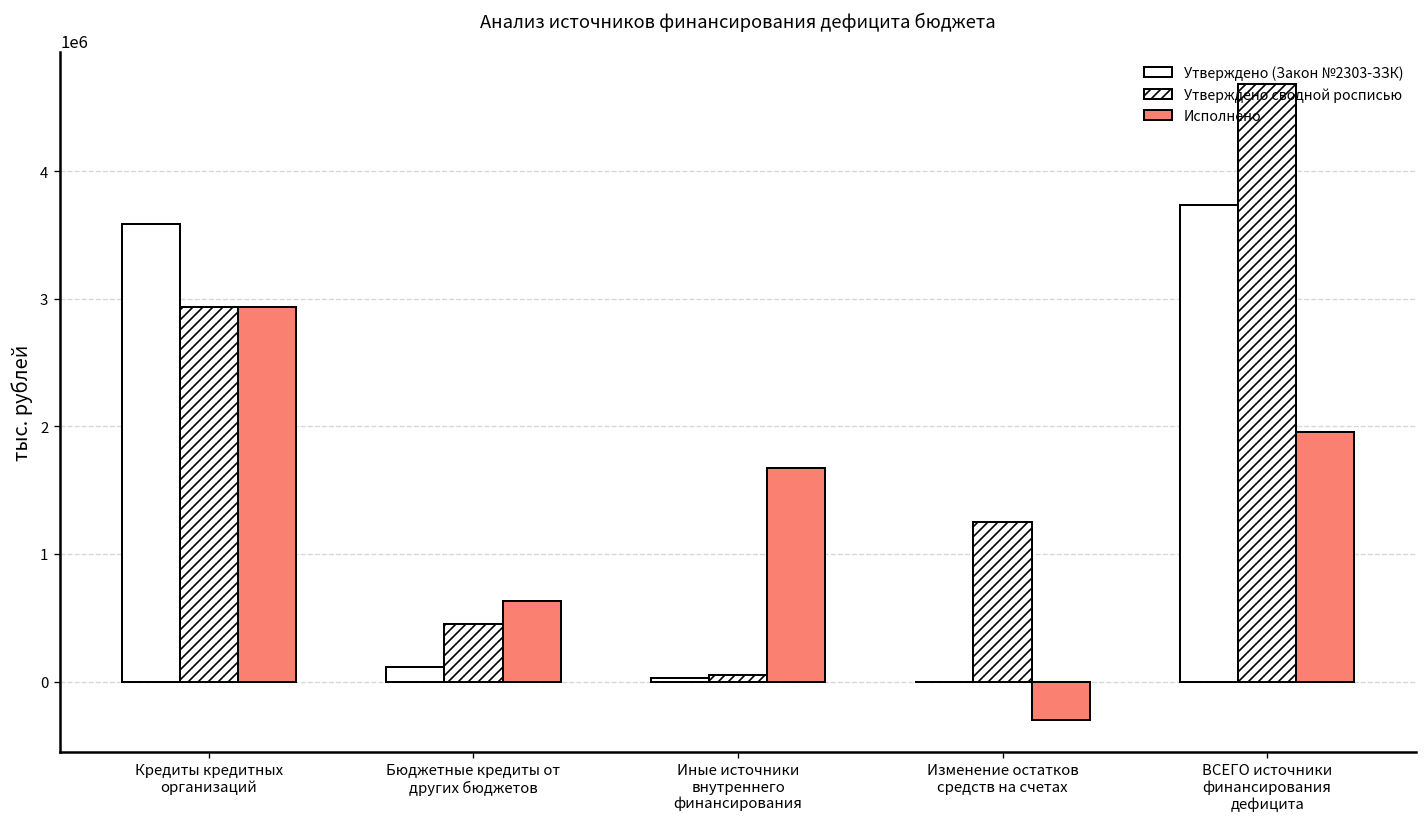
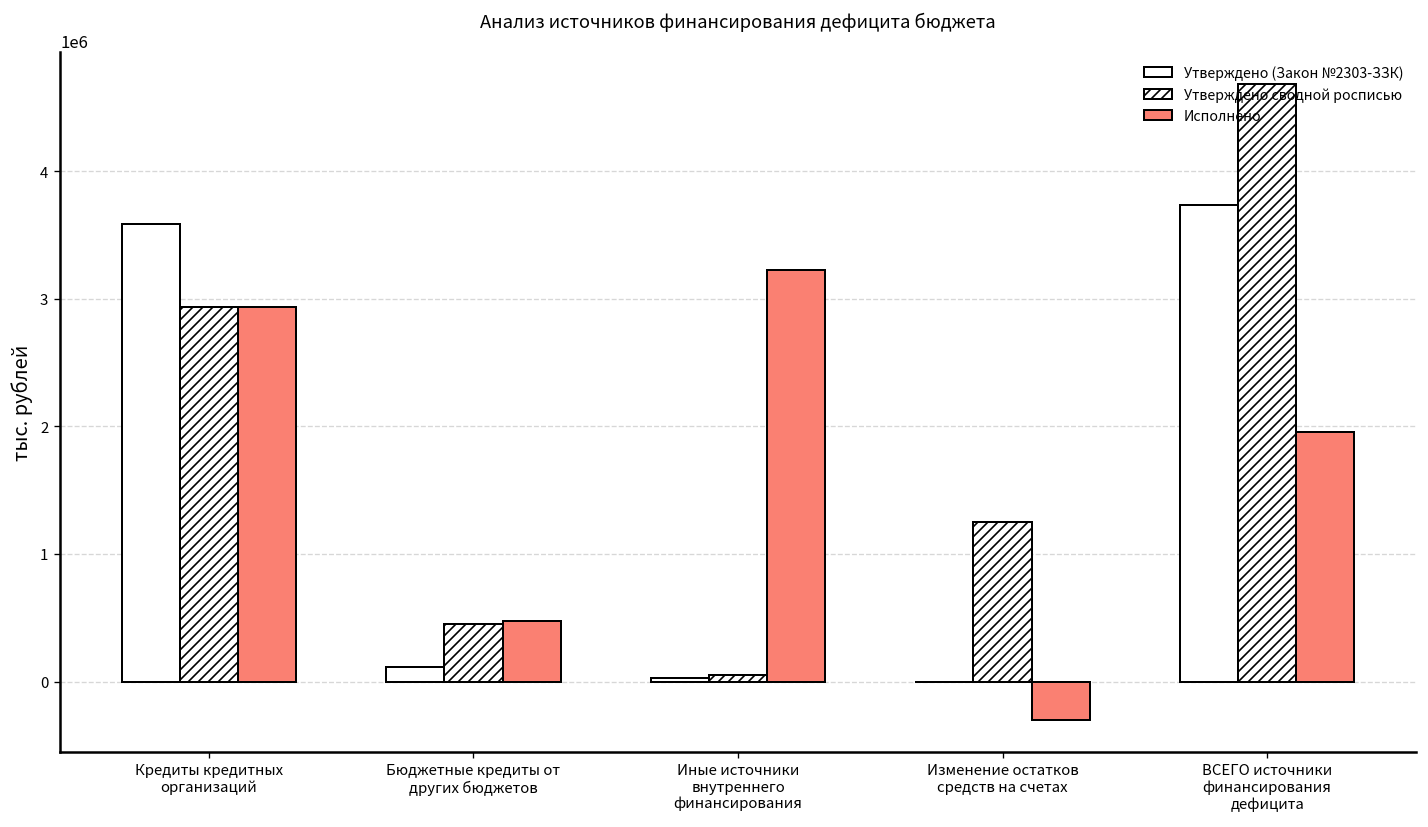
  {
    "Исполнено": {
      "Кредиты кредитных организаций": 2930000,
-     "Бюджетные кредиты от других бюджетов": 630000,
-     "Иные источники внутреннего финансирования": 1670000,
+     "Бюджетные кредиты от других бюджетов": 480000,
+     "Иные источники внутреннего финансирования": 3230000,
      "Изменение остатков средств на счетах": -300000,
      "ВСЕГО источники финансирования дефицита": 1960000
    }
  }
